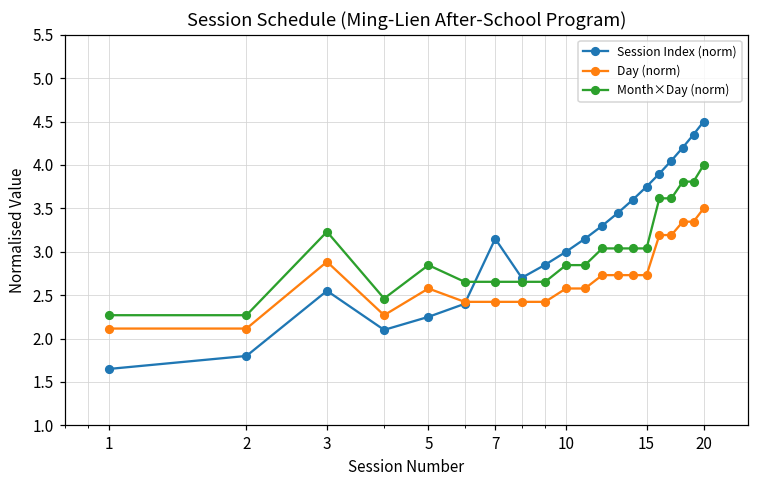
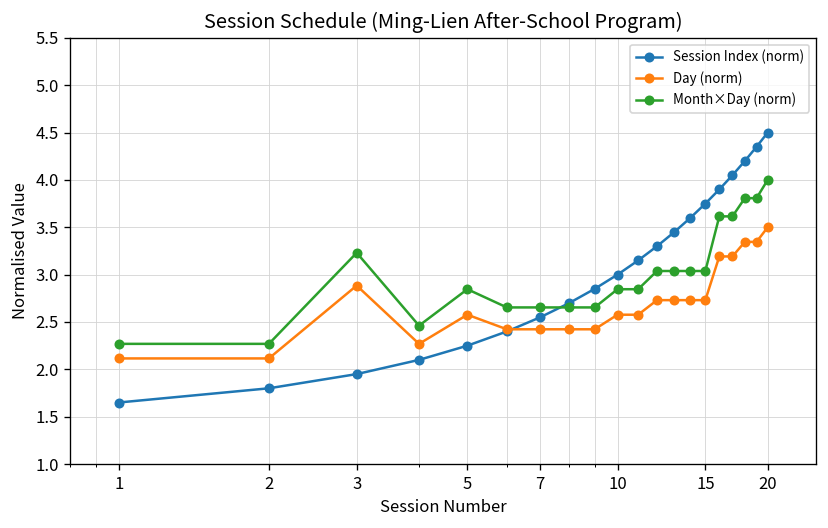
  {
    "Session Index (norm)": {
      "1": 1.7,
      "2": 1.8,
-     "3": 2.6,
+     "3": 2.0,
      "5": 2.3,
-     "7": 3.2,
+     "7": 2.6,
      "10": 3.0,
      "15": 3.8,
      "20": 4.5
    },
    "Day (norm)": {
      "1": 2.1,
      "2": 2.1,
      "3": 2.9,
      "5": 2.6,
      "7": 2.4,
      "10": 2.6,
      "15": 2.7,
      "20": 3.5
    },
    "Month×Day (norm)": {
      "1": 2.3,
      "2": 2.3,
      "3": 3.2,
      "5": 2.8,
      "7": 2.7,
      "10": 2.8,
      "15": 3.0,
      "20": 4.0
    }
  }
